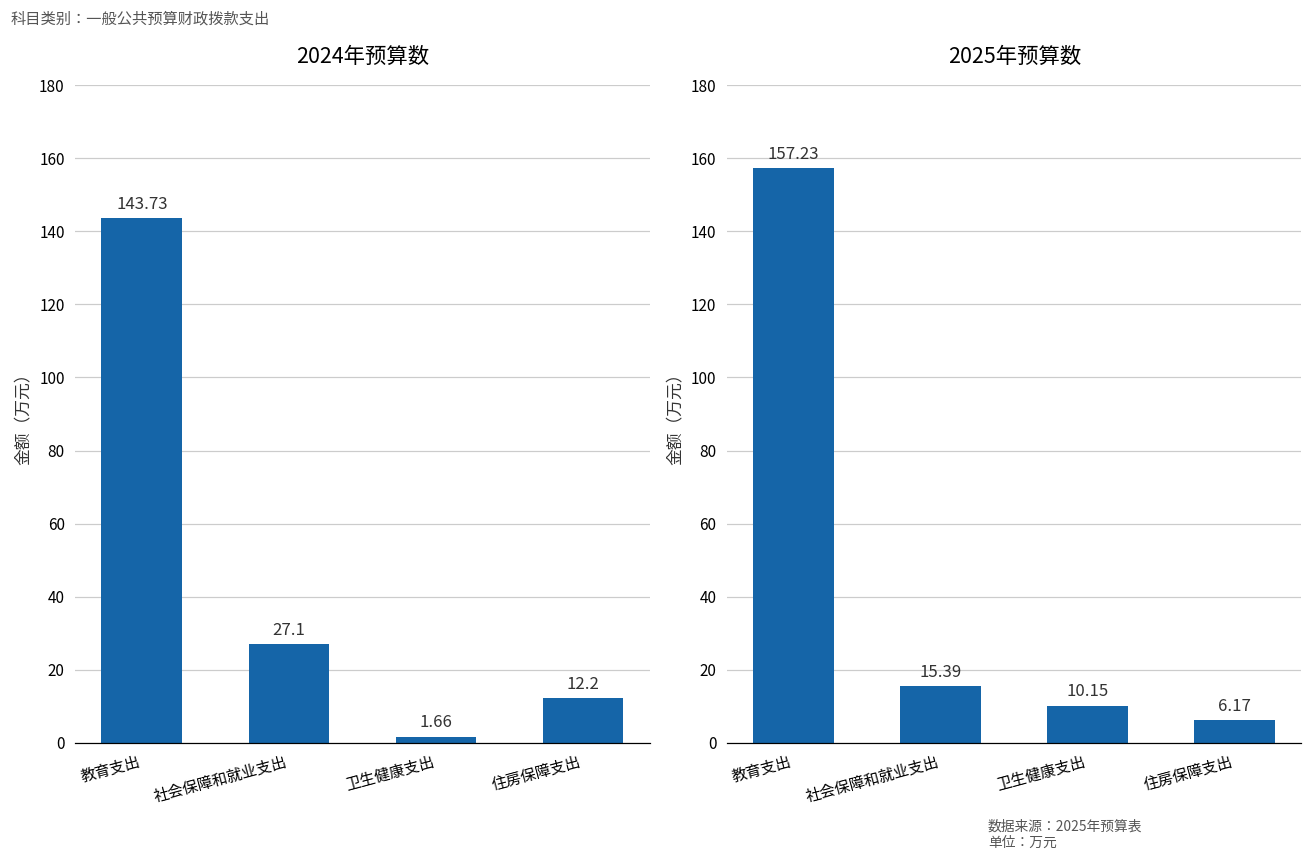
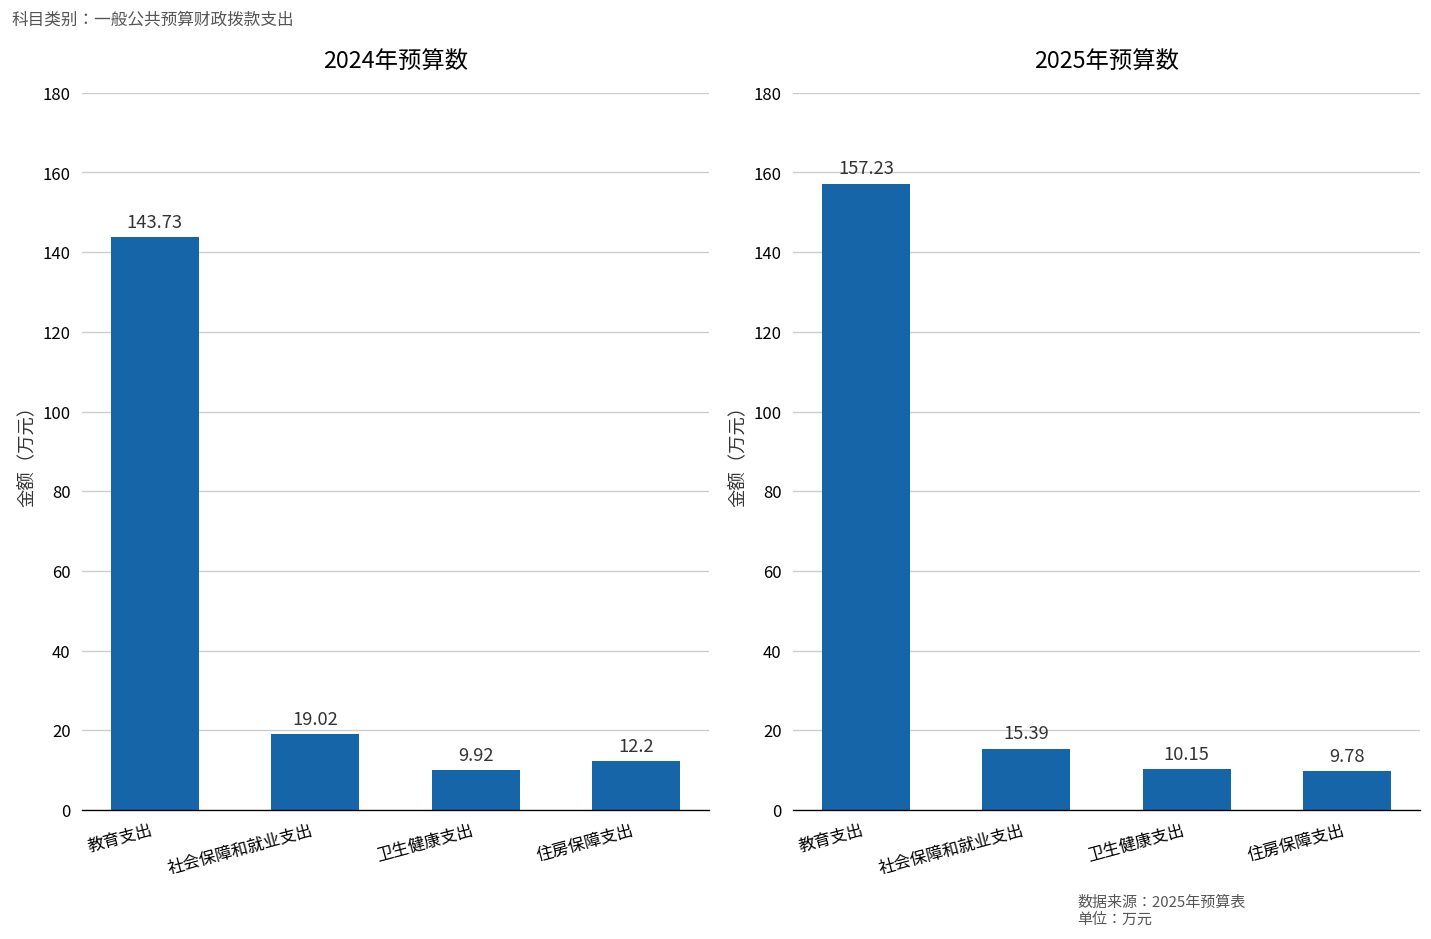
  {
    "2024年预算数": {
      "教育支出": 143.73,
-     "社会保障和就业支出": 27.1,
-     "卫生健康支出": 1.66,
+     "社会保障和就业支出": 19.02,
+     "卫生健康支出": 9.92,
      "住房保障支出": 12.2
    },
    "2025年预算数": {
      "教育支出": 157.23,
      "社会保障和就业支出": 15.39,
      "卫生健康支出": 10.15,
-     "住房保障支出": 6.17
+     "住房保障支出": 9.78
    }
  }
